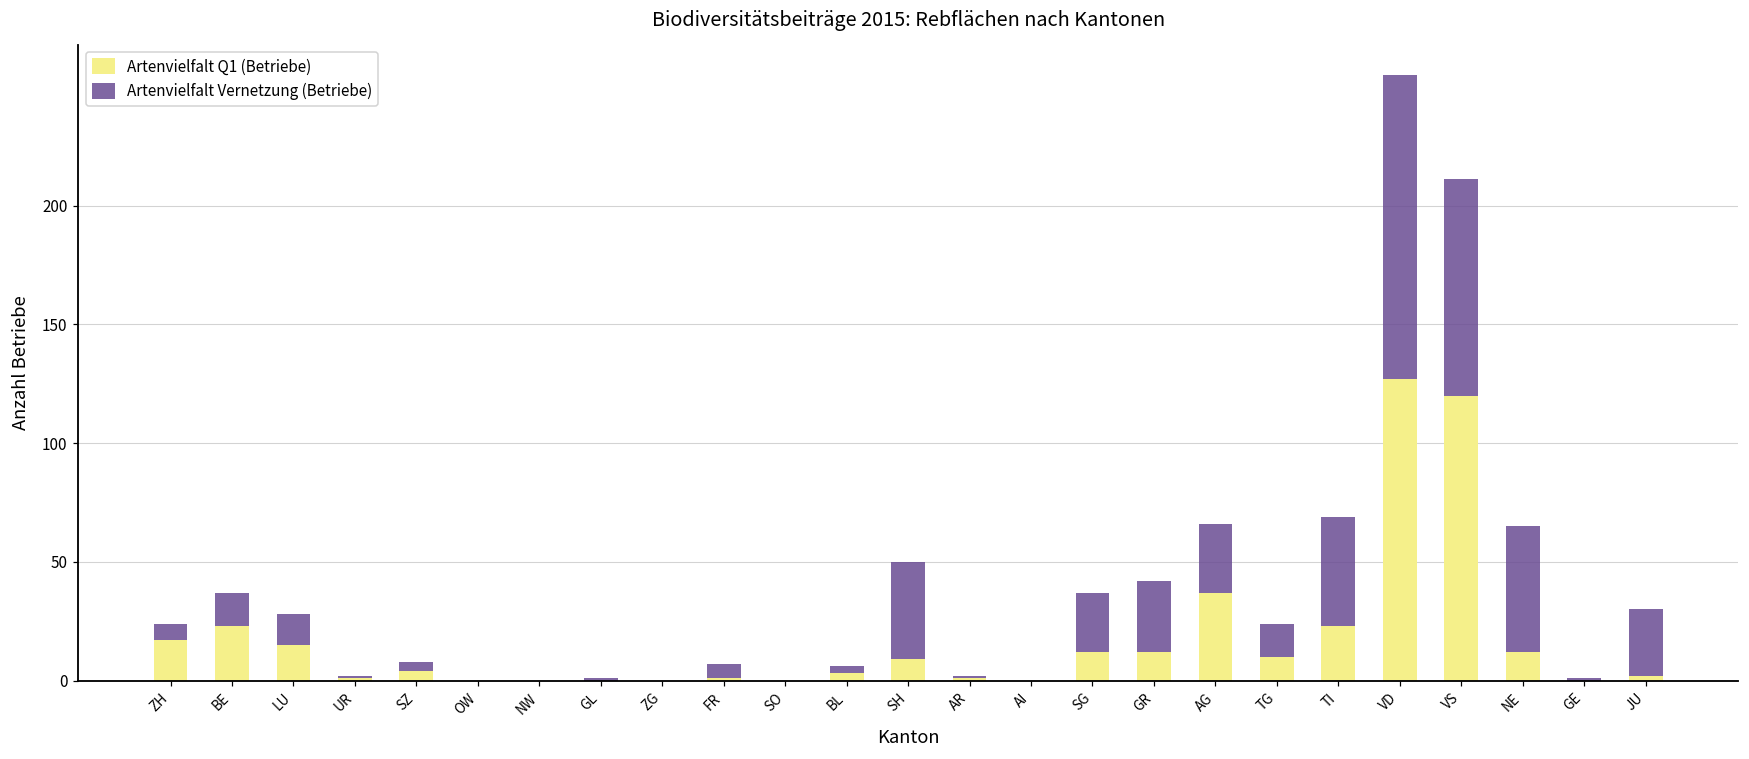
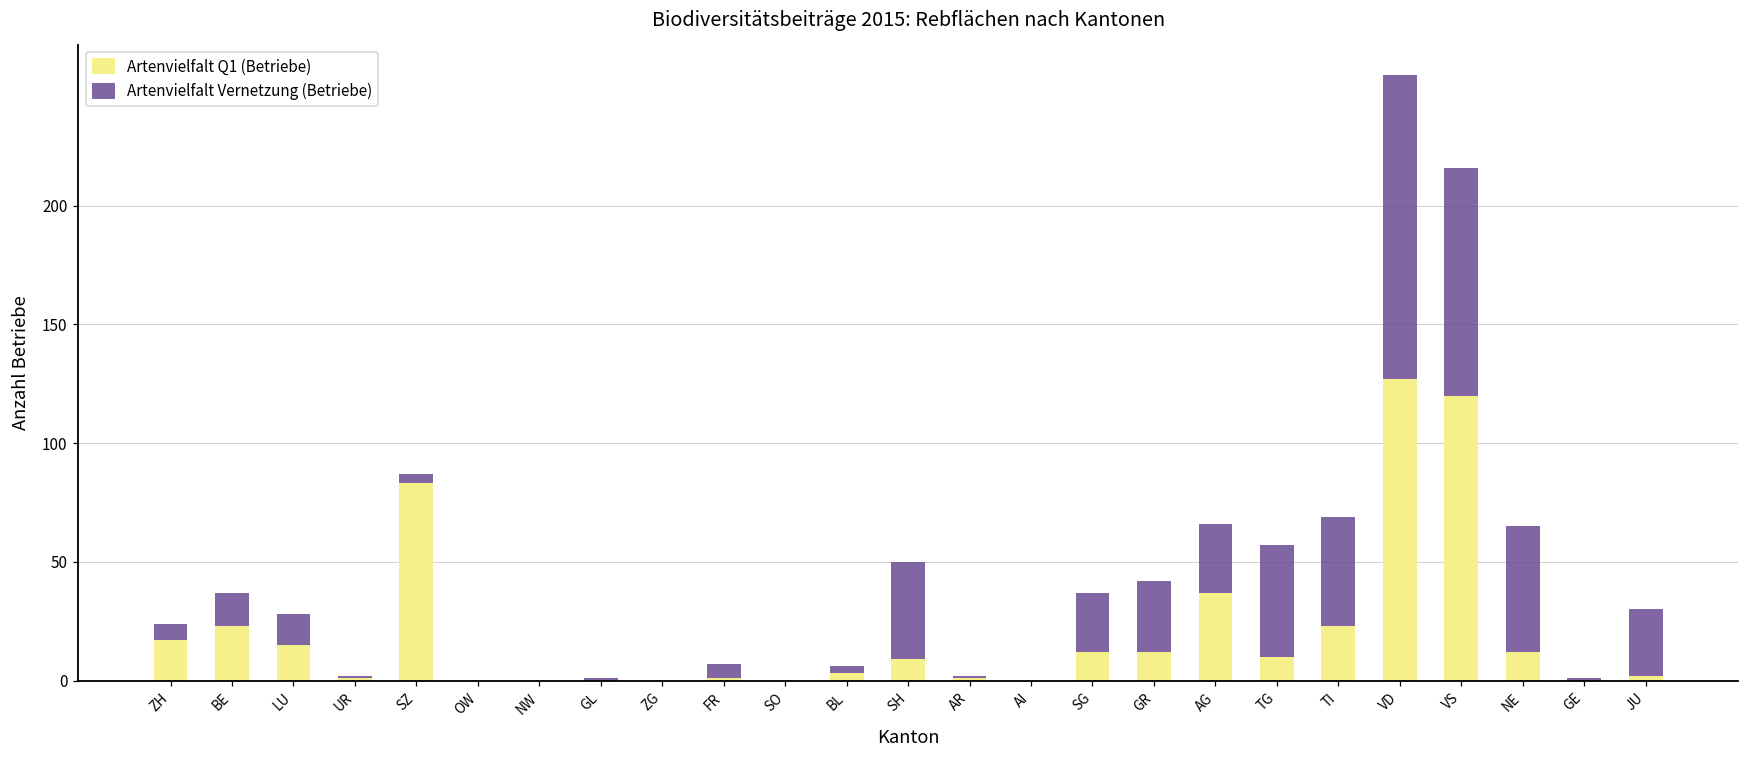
  {
    "Artenvielfalt Q1 (Betriebe)": {
      "ZH": 17,
      "BE": 23,
      "LU": 15,
-     "SZ": 4,
+     "SZ": 83,
      "OW": 0,
      "NW": 0,
      "GL": 0,
      "ZG": 0,
      "SO": 0,
      "BL": 3,
      "SH": 9,
      "AI": 0,
      "SG": 12,
      "GR": 12,
      "AG": 37,
      "TG": 10,
      "TI": 23,
      "VD": 127,
      "VS": 120,
      "NE": 12,
      "GE": 0,
      "JU": 2
    },
    "Artenvielfalt Vernetzung (Betriebe)": {
      "ZH": 7,
      "BE": 14,
      "LU": 13,
      "SZ": 4,
      "OW": 0,
      "NW": 0,
      "ZG": 0,
      "FR": 6,
      "SO": 0,
      "BL": 3,
      "SH": 41,
      "AI": 0,
      "SG": 25,
      "GR": 30,
      "AG": 29,
-     "TG": 14,
+     "TG": 47,
      "TI": 46,
      "VD": 128,
-     "VS": 91,
+     "VS": 96,
      "NE": 53,
      "JU": 28
    }
  }
